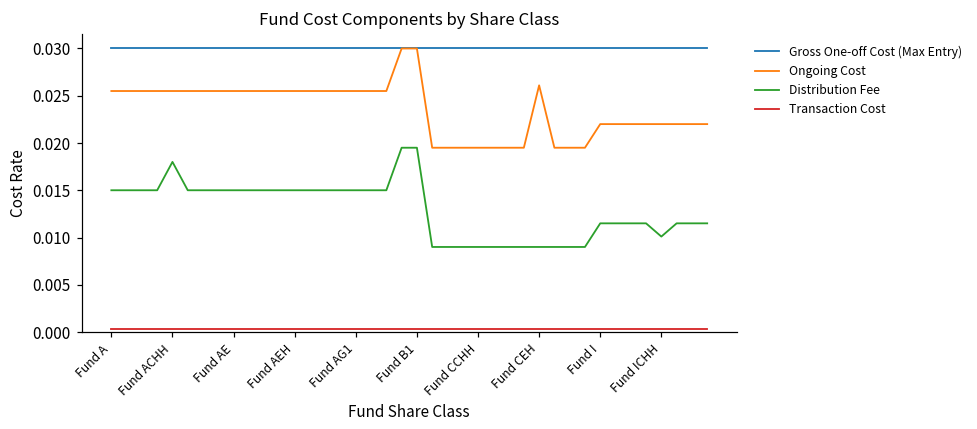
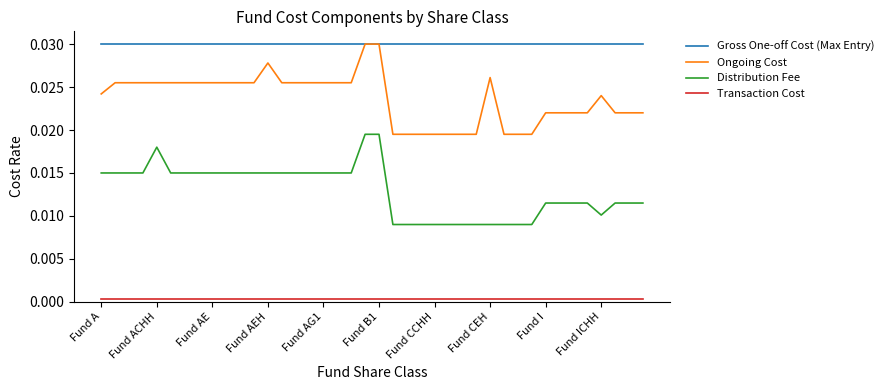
  {
    "Gross One-off Cost (Max Entry)": {
      "Fund A": 0.030,
      "Fund ACHH": 0.030,
      "Fund AE": 0.030,
      "Fund AEH": 0.030,
      "Fund AG1": 0.030,
      "Fund CCHH": 0.030,
      "Fund CEH": 0.030,
      "Fund I": 0.030,
      "Fund ICHH": 0.030
    },
    "Ongoing Cost": {
-     "Fund A": 0.026,
+     "Fund A": 0.024,
      "Fund ACHH": 0.026,
      "Fund AE": 0.026,
-     "Fund AEH": 0.026,
+     "Fund AEH": 0.028,
      "Fund AG1": 0.026,
      "Fund CCHH": 0.020,
      "Fund CEH": 0.026,
      "Fund I": 0.022,
-     "Fund ICHH": 0.022
+     "Fund ICHH": 0.024
    },
    "Distribution Fee": {
      "Fund A": 0.015,
      "Fund ACHH": 0.018,
      "Fund AE": 0.015,
      "Fund AEH": 0.015,
      "Fund AG1": 0.015,
      "Fund B1": 0.020,
      "Fund CCHH": 0.009,
      "Fund CEH": 0.009,
      "Fund I": 0.012,
      "Fund ICHH": 0.010
    },
    "Transaction Cost": {
      "Fund A": 0.000,
      "Fund ACHH": 0.000,
      "Fund AE": 0.000,
      "Fund AEH": 0.000,
      "Fund AG1": 0.000,
      "Fund B1": 0.000,
      "Fund CCHH": 0.000,
      "Fund CEH": 0.000,
      "Fund I": 0.000,
      "Fund ICHH": 0.000
    }
  }
